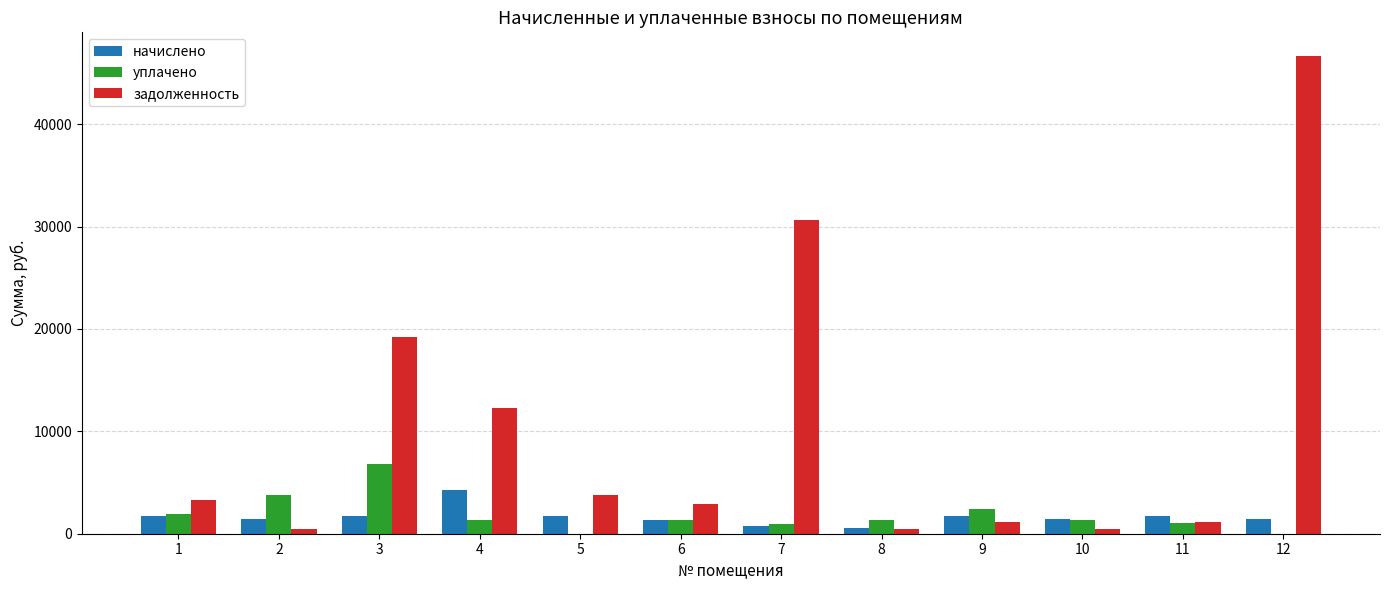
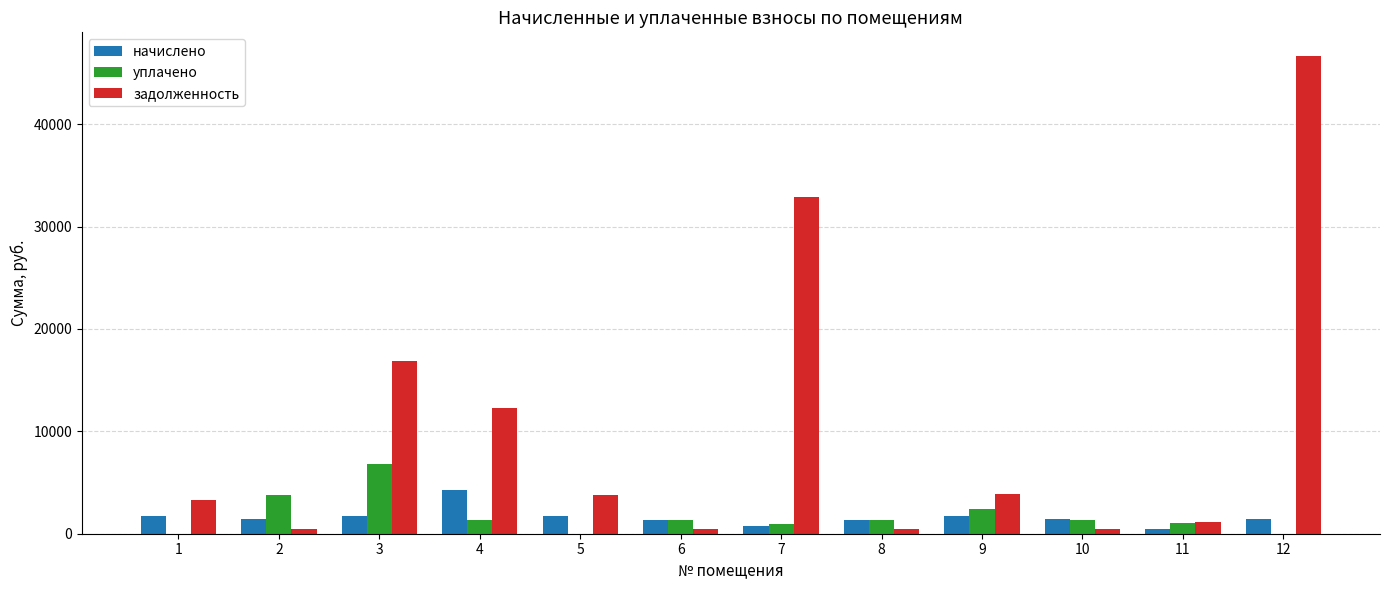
  {
    "начислено": {
      "1": 1700,
      "2": 1400,
      "3": 1700,
      "4": 4300,
      "5": 1700,
      "6": 1400,
      "7": 700,
-     "8": 600,
+     "8": 1400,
      "9": 1700,
      "10": 1400,
-     "11": 1700,
+     "11": 400,
      "12": 1400
    },
    "уплачено": {
-     "1": 1900,
+     "1": 0,
      "2": 3800,
      "3": 6800,
      "4": 1400,
      "5": 0,
      "6": 1300,
      "7": 900,
      "8": 1300,
      "9": 2400,
      "10": 1300,
      "11": 1100,
      "12": 0
    },
    "задолженность": {
      "1": 3300,
      "2": 500,
-     "3": 19300,
+     "3": 16800,
      "4": 12300,
      "5": 3800,
-     "6": 2900,
-     "7": 30600,
+     "6": 500,
+     "7": 32900,
      "8": 500,
-     "9": 1100,
+     "9": 3900,
      "10": 500,
      "11": 1100,
      "12": 46600
    }
  }
